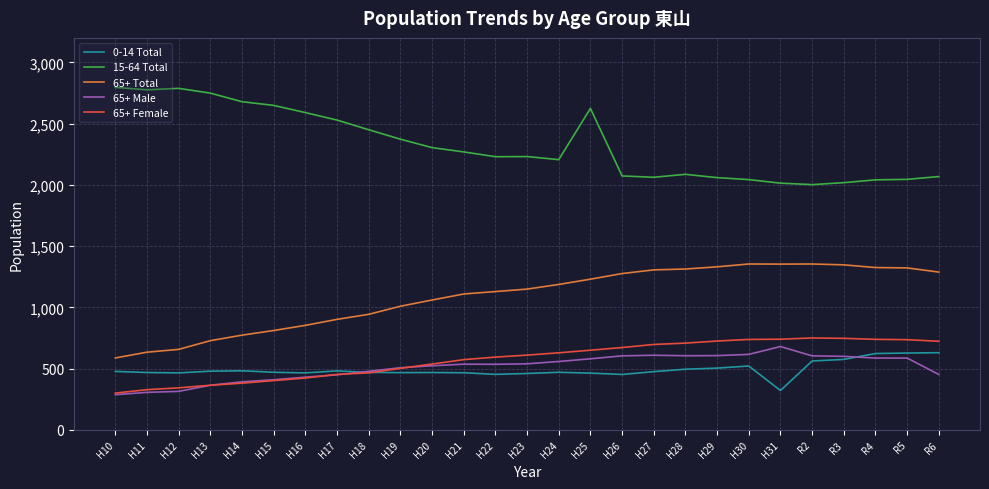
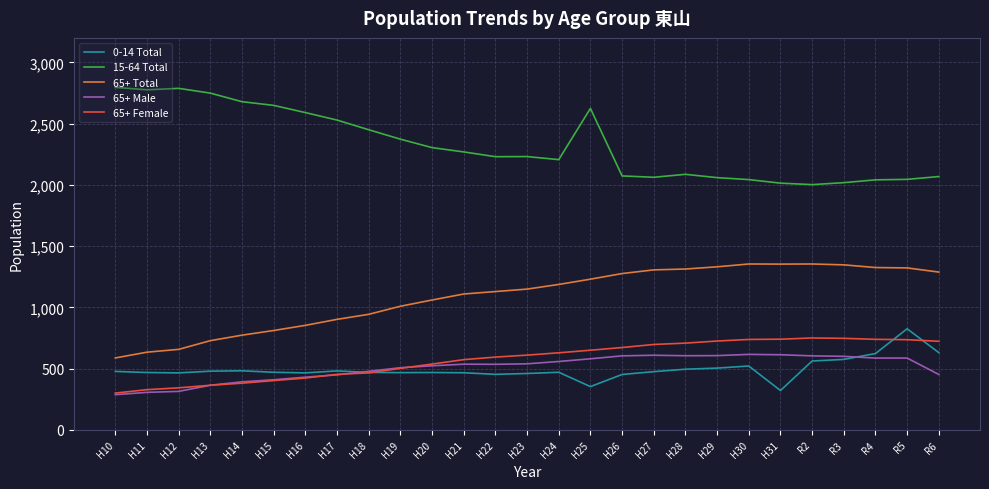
  {
    "0-14 Total": {
      "H10": "480",
      "H11": "470",
      "H12": "470",
      "H13": "480",
      "H14": "480",
      "H15": "470",
      "H16": "470",
      "H17": "480",
      "H19": "470",
      "H20": "470",
      "H21": "470",
      "H22": "450",
      "H23": "460",
      "H24": "470",
-     "H25": "460",
+     "H25": "350",
      "H26": "450",
      "H27": "480",
      "H28": "500",
      "H29": "500",
      "H30": "520",
      "H31": "320",
      "R2": "560",
      "R3": "580",
      "R4": "620",
-     "R5": "630",
+     "R5": "830",
      "R6": "630"
    },
    "15-64 Total": {
      "H12": "2,790",
      "H13": "2,750",
      "H14": "2,680",
      "H15": "2,650",
      "H16": "2,590",
      "H17": "2,530",
      "H18": "2,450",
      "H19": "2,370",
      "H20": "2,300",
      "H21": "2,270",
      "H22": "2,230",
      "H23": "2,230",
      "H24": "2,210",
      "H25": "2,620",
      "H26": "2,070",
      "H27": "2,060",
      "H28": "2,090",
      "H29": "2,060",
      "H30": "2,040",
      "H31": "2,010",
      "R2": "2,000",
      "R3": "2,020",
      "R4": "2,040",
      "R5": "2,050",
      "R6": "2,070"
    },
    "65+ Male": {
      "H11": "310",
      "H12": "310",
      "H21": "540",
      "H22": "540",
      "H23": "540",
      "H24": "560",
      "H25": "580",
      "H26": "600",
      "H27": "610",
      "H28": "610",
      "H29": "610",
      "H30": "620",
-     "H31": "680",
+     "H31": "610",
      "R2": "600",
      "R3": "600",
      "R4": "590",
      "R5": "590",
      "R6": "450"
    }
  }
